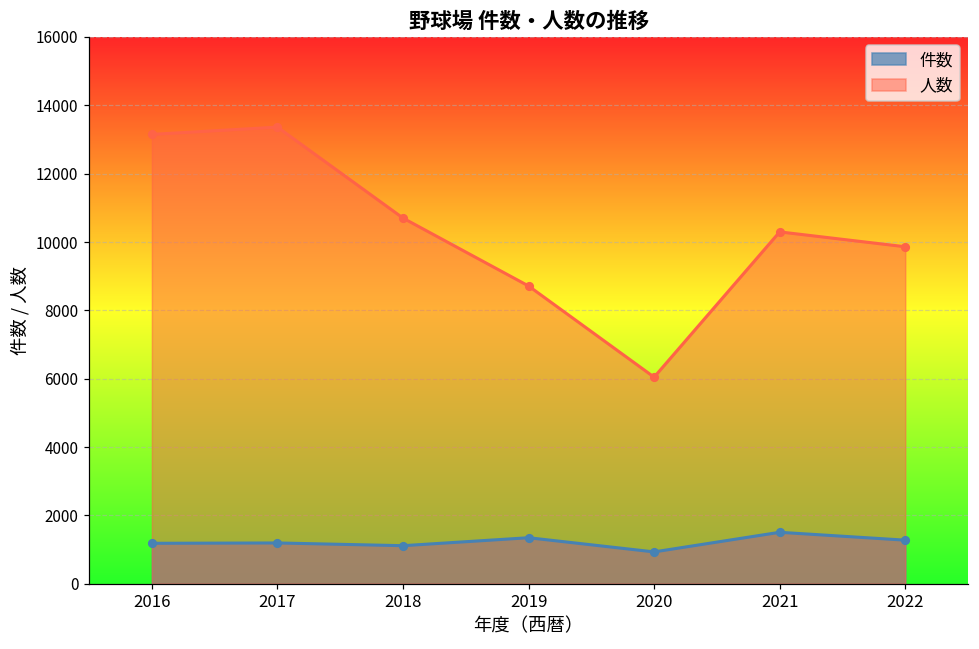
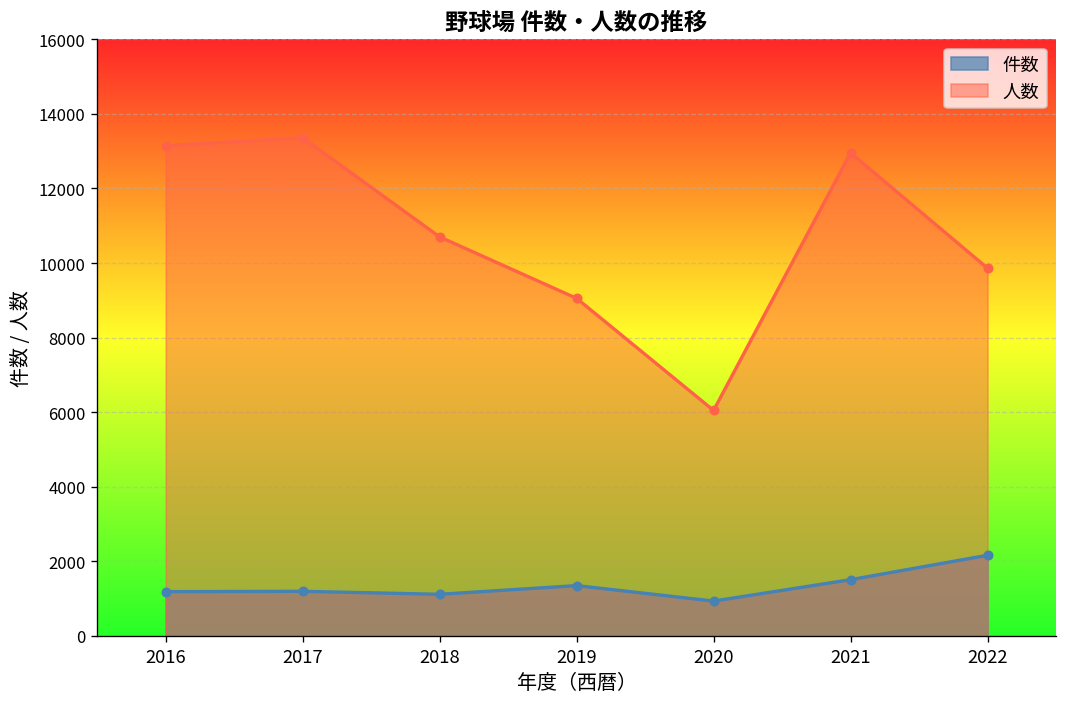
  {
    "件数": {
      "2016": 1200,
      "2017": 1200,
      "2018": 1100,
      "2019": 1300,
      "2020": 900,
      "2021": 1500,
-     "2022": 1300
+     "2022": 2200
    },
    "人数": {
      "2016": 13200,
      "2017": 13400,
      "2018": 10700,
-     "2019": 8700,
+     "2019": 9100,
      "2020": 6000,
-     "2021": 10300,
+     "2021": 13000,
      "2022": 9900
    }
  }
